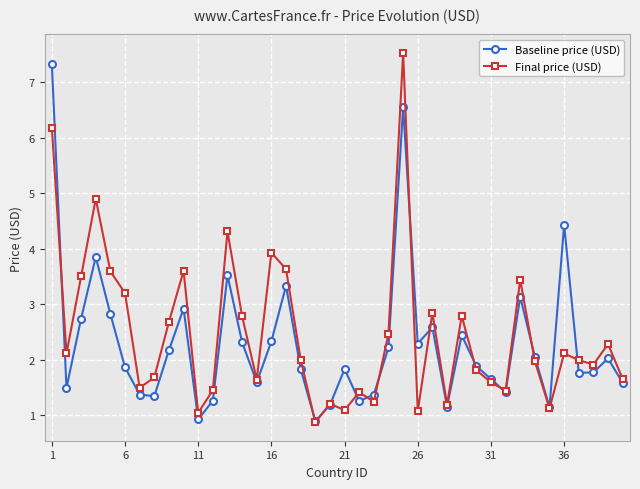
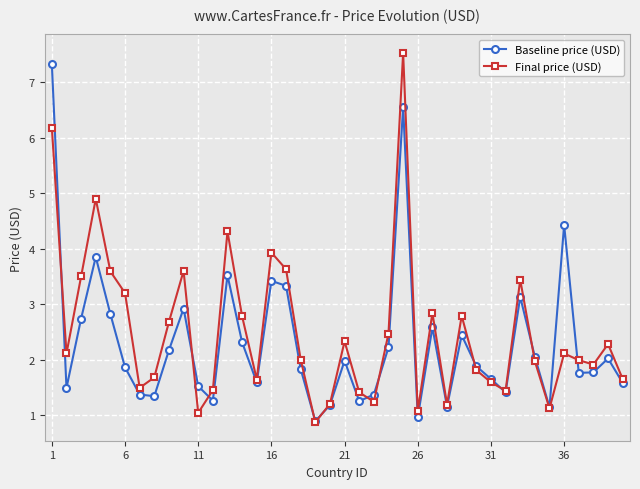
  {
    "Baseline price (USD)": {
      "1": 7.3,
      "6": 1.9,
-     "11": 0.9,
-     "16": 2.3,
-     "21": 1.8,
-     "26": 2.3,
+     "11": 1.5,
+     "16": 3.4,
+     "21": 2.0,
+     "26": 1.0,
      "31": 1.7,
      "36": 4.4
    },
    "Final price (USD)": {
      "1": 6.2,
      "6": 3.2,
      "11": 1.0,
      "16": 3.9,
-     "21": 1.1,
+     "21": 2.3,
      "26": 1.1,
      "31": 1.6,
      "36": 2.1
    }
  }
